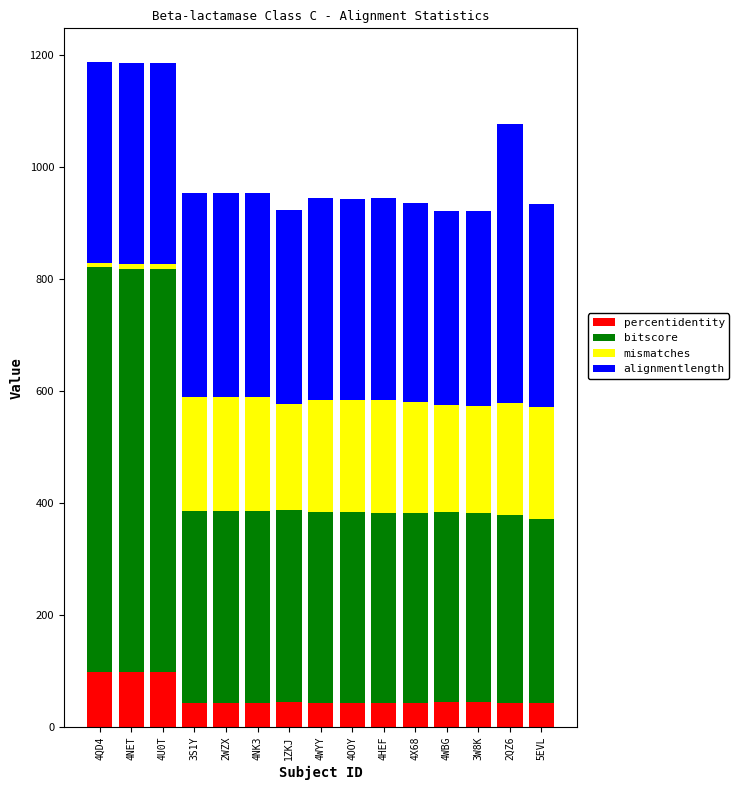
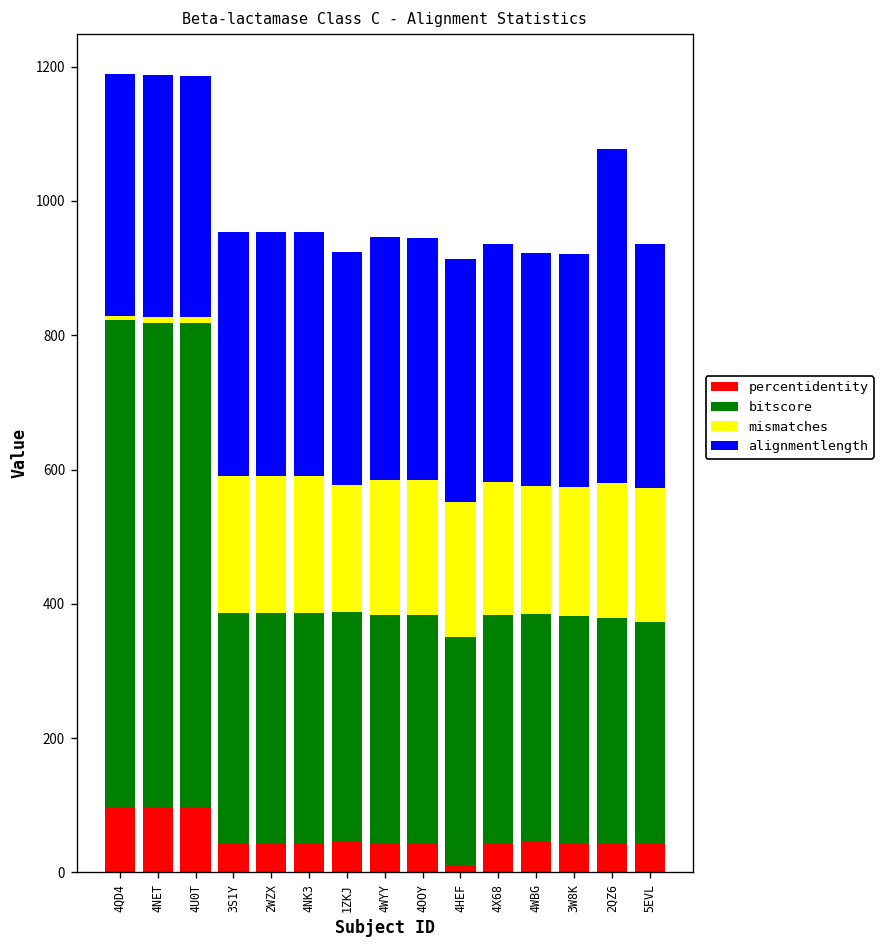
  {
    "percentidentity": {
      "4QD4": 100,
      "4NET": 100,
      "4U0T": 100,
      "3S1Y": 40,
      "2WZX": 40,
      "4NK3": 40,
      "1ZKJ": 50,
      "4WYY": 40,
      "4OOY": 40,
-     "4HEF": 40,
+     "4HEF": 10,
      "4X68": 40,
      "4WBG": 40,
      "3W8K": 40,
      "2QZ6": 40,
      "5EVL": 40
    },
    "bitscore": {
      "4QD4": 720,
      "4NET": 720,
      "4U0T": 720,
      "3S1Y": 340,
      "2WZX": 340,
      "4NK3": 340,
      "1ZKJ": 340,
      "4WYY": 340,
      "4OOY": 340,
      "4HEF": 340,
      "4X68": 340,
      "4WBG": 340,
      "3W8K": 340,
      "2QZ6": 340,
      "5EVL": 330
    },
    "mismatches": {
      "4QD4": 10,
      "4NET": 10,
      "4U0T": 10,
      "3S1Y": 200,
      "2WZX": 200,
      "4NK3": 200,
      "1ZKJ": 190,
      "4WYY": 200,
      "4OOY": 200,
      "4HEF": 200,
      "4X68": 200,
      "4WBG": 190,
      "3W8K": 190,
      "2QZ6": 200,
      "5EVL": 200
    },
    "alignmentlength": {
      "4QD4": 360,
      "4NET": 360,
      "4U0T": 360,
      "3S1Y": 360,
      "2WZX": 360,
      "4NK3": 360,
      "1ZKJ": 350,
      "4WYY": 360,
      "4OOY": 360,
      "4HEF": 360,
      "4X68": 360,
      "4WBG": 350,
      "3W8K": 350,
      "2QZ6": 500,
      "5EVL": 360
    }
  }
